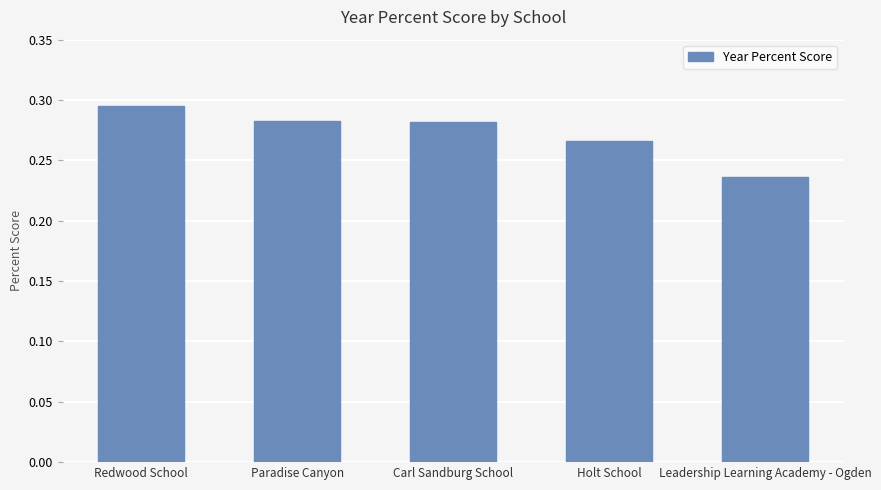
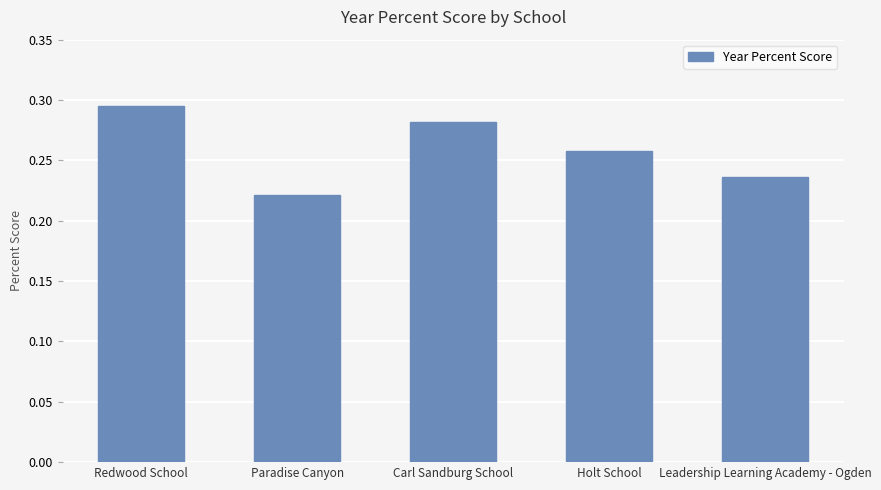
  {
    "Redwood School": 0.295,
-   "Paradise Canyon": 0.283,
+   "Paradise Canyon": 0.221,
    "Carl Sandburg School": 0.282,
-   "Holt School": 0.266,
+   "Holt School": 0.258,
    "Leadership Learning Academy - Ogden": 0.236
  }
